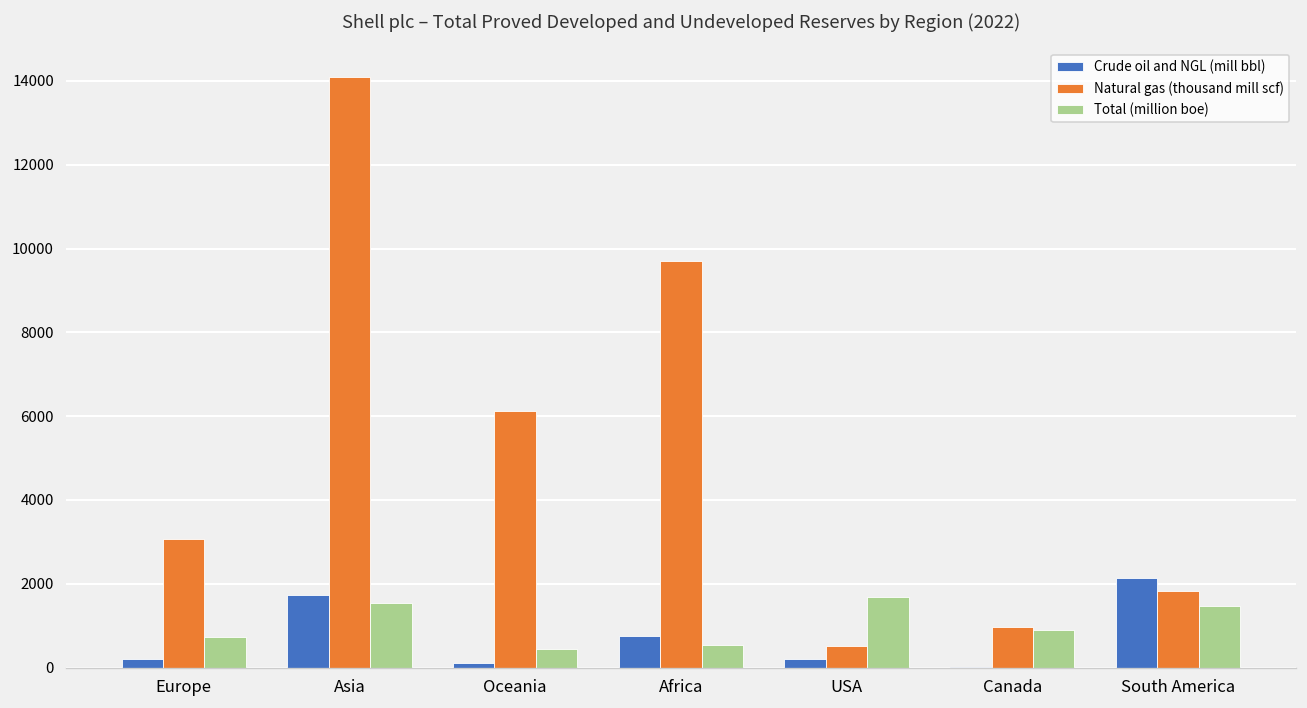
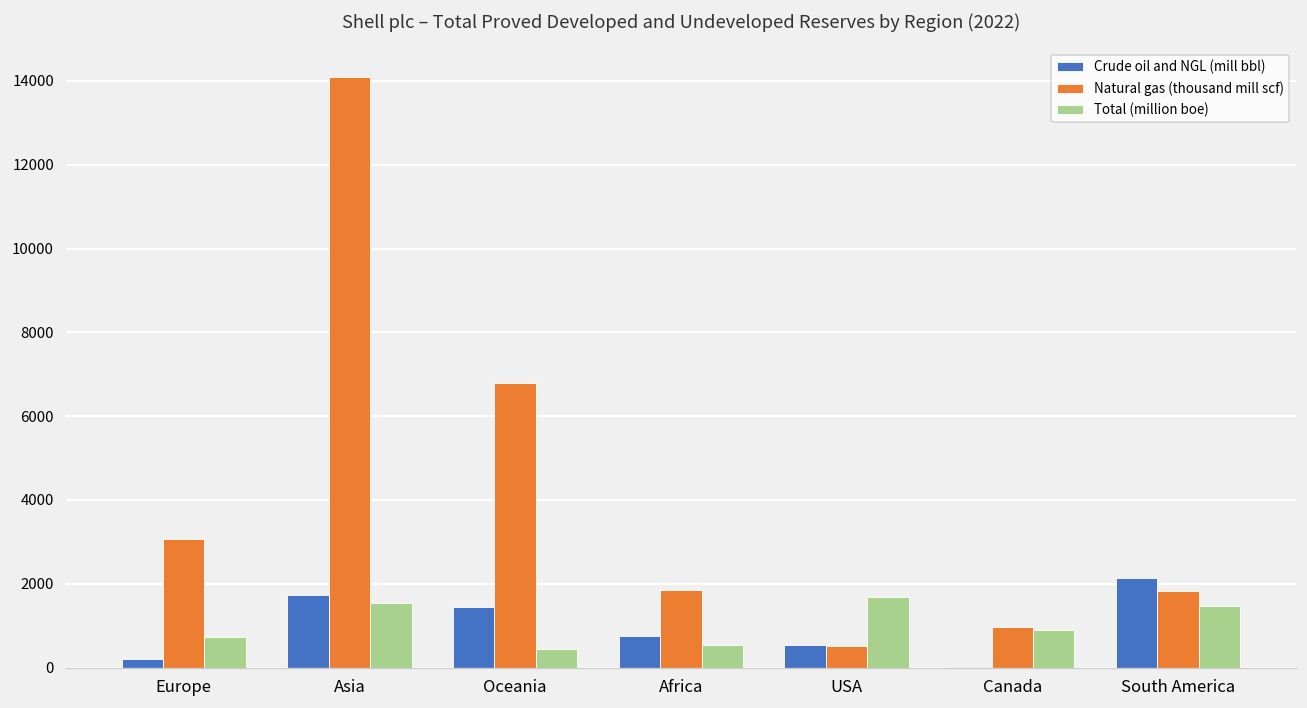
  {
    "Crude oil and NGL (mill bbl)": {
      "Europe": 200,
      "Asia": 1700,
-     "Oceania": 100,
+     "Oceania": 1400,
      "Africa": 800,
-     "USA": 200,
+     "USA": 500,
      "South America": 2100
    },
    "Natural gas (thousand mill scf)": {
      "Europe": 3100,
      "Asia": 14100,
-     "Oceania": 6100,
-     "Africa": 9700,
+     "Oceania": 6800,
+     "Africa": 1800,
      "USA": 500,
      "Canada": 1000,
      "South America": 1800
    },
    "Total (million boe)": {
      "Europe": 700,
      "Asia": 1500,
      "Oceania": 400,
      "Africa": 500,
      "USA": 1700,
      "Canada": 900,
      "South America": 1500
    }
  }
